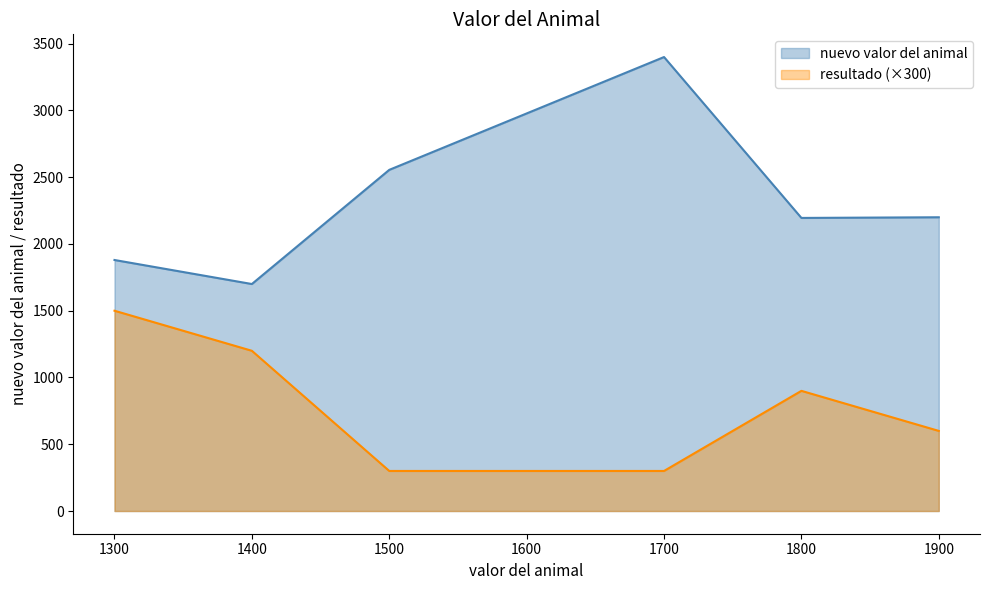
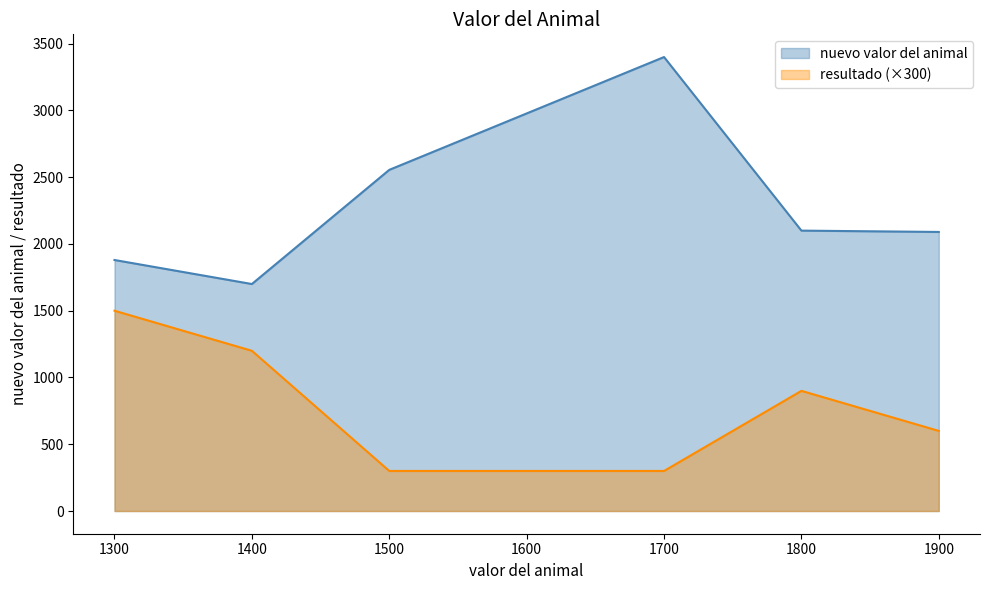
  {
    "nuevo valor del animal": {
      "1300": 1880,
      "1400": 1700,
      "1500": 2560,
      "1700": 3400,
-     "1800": 2200,
-     "1900": 2200
+     "1800": 2100,
+     "1900": 2090
    },
    "resultado (×300)": {
      "1300": 1500,
      "1400": 1200,
      "1500": 300,
      "1700": 300,
      "1800": 900,
      "1900": 600
    }
  }
